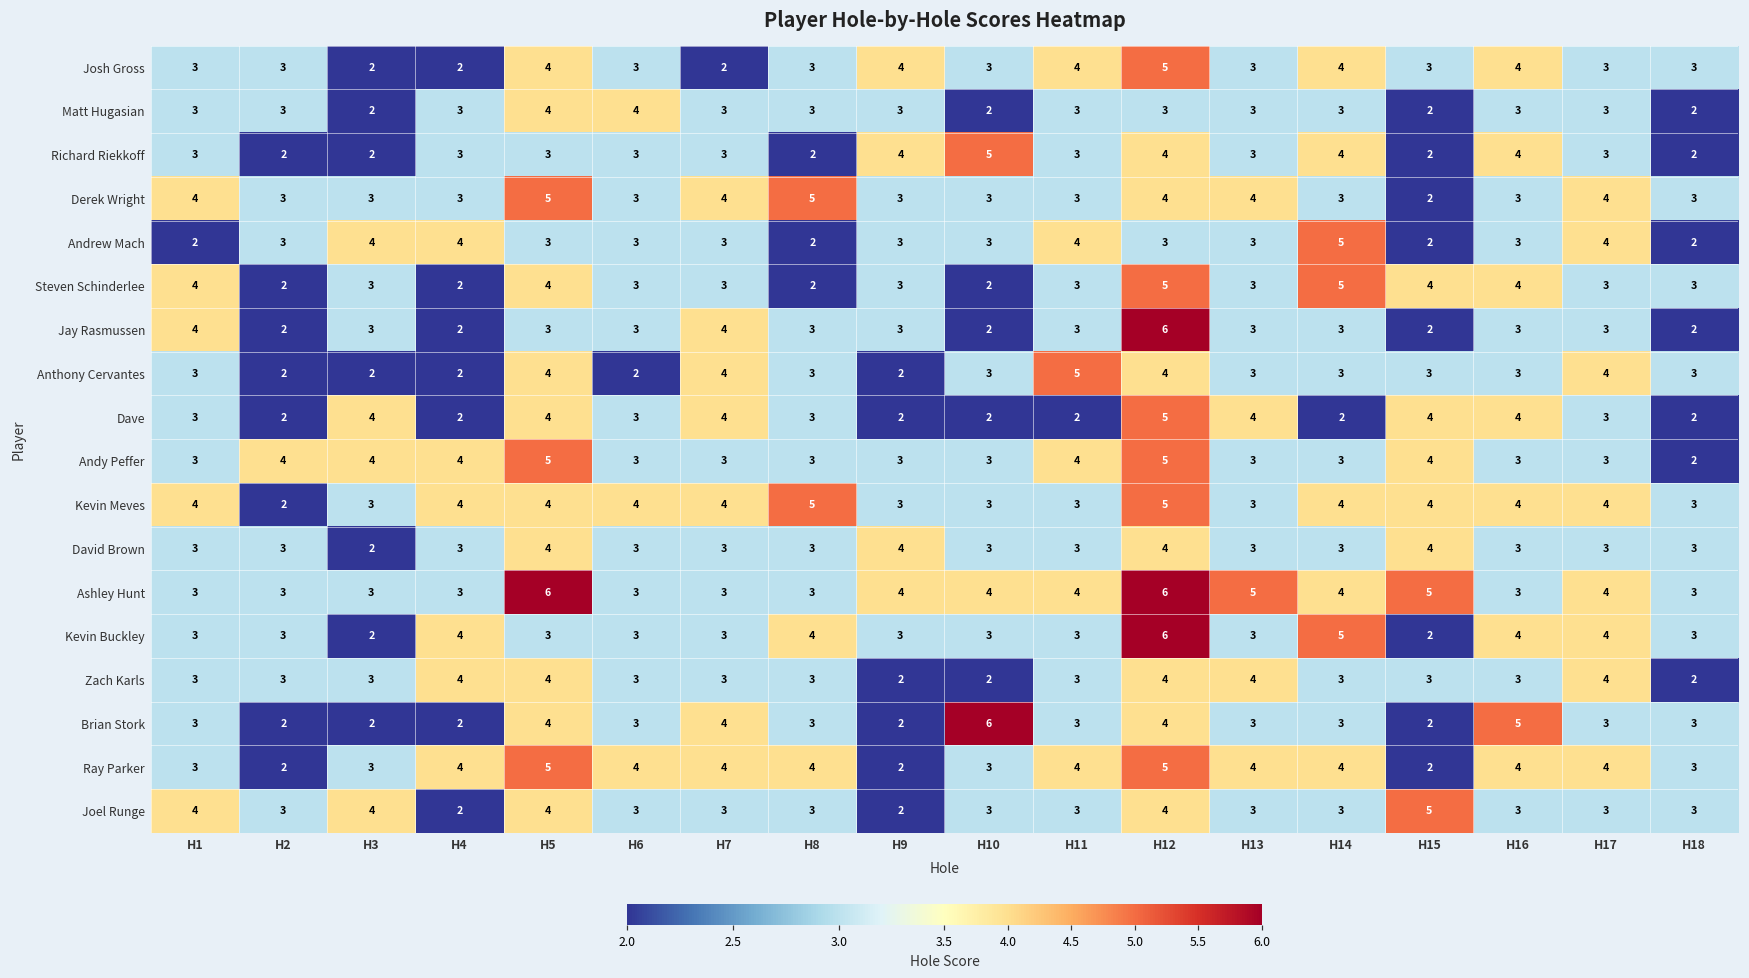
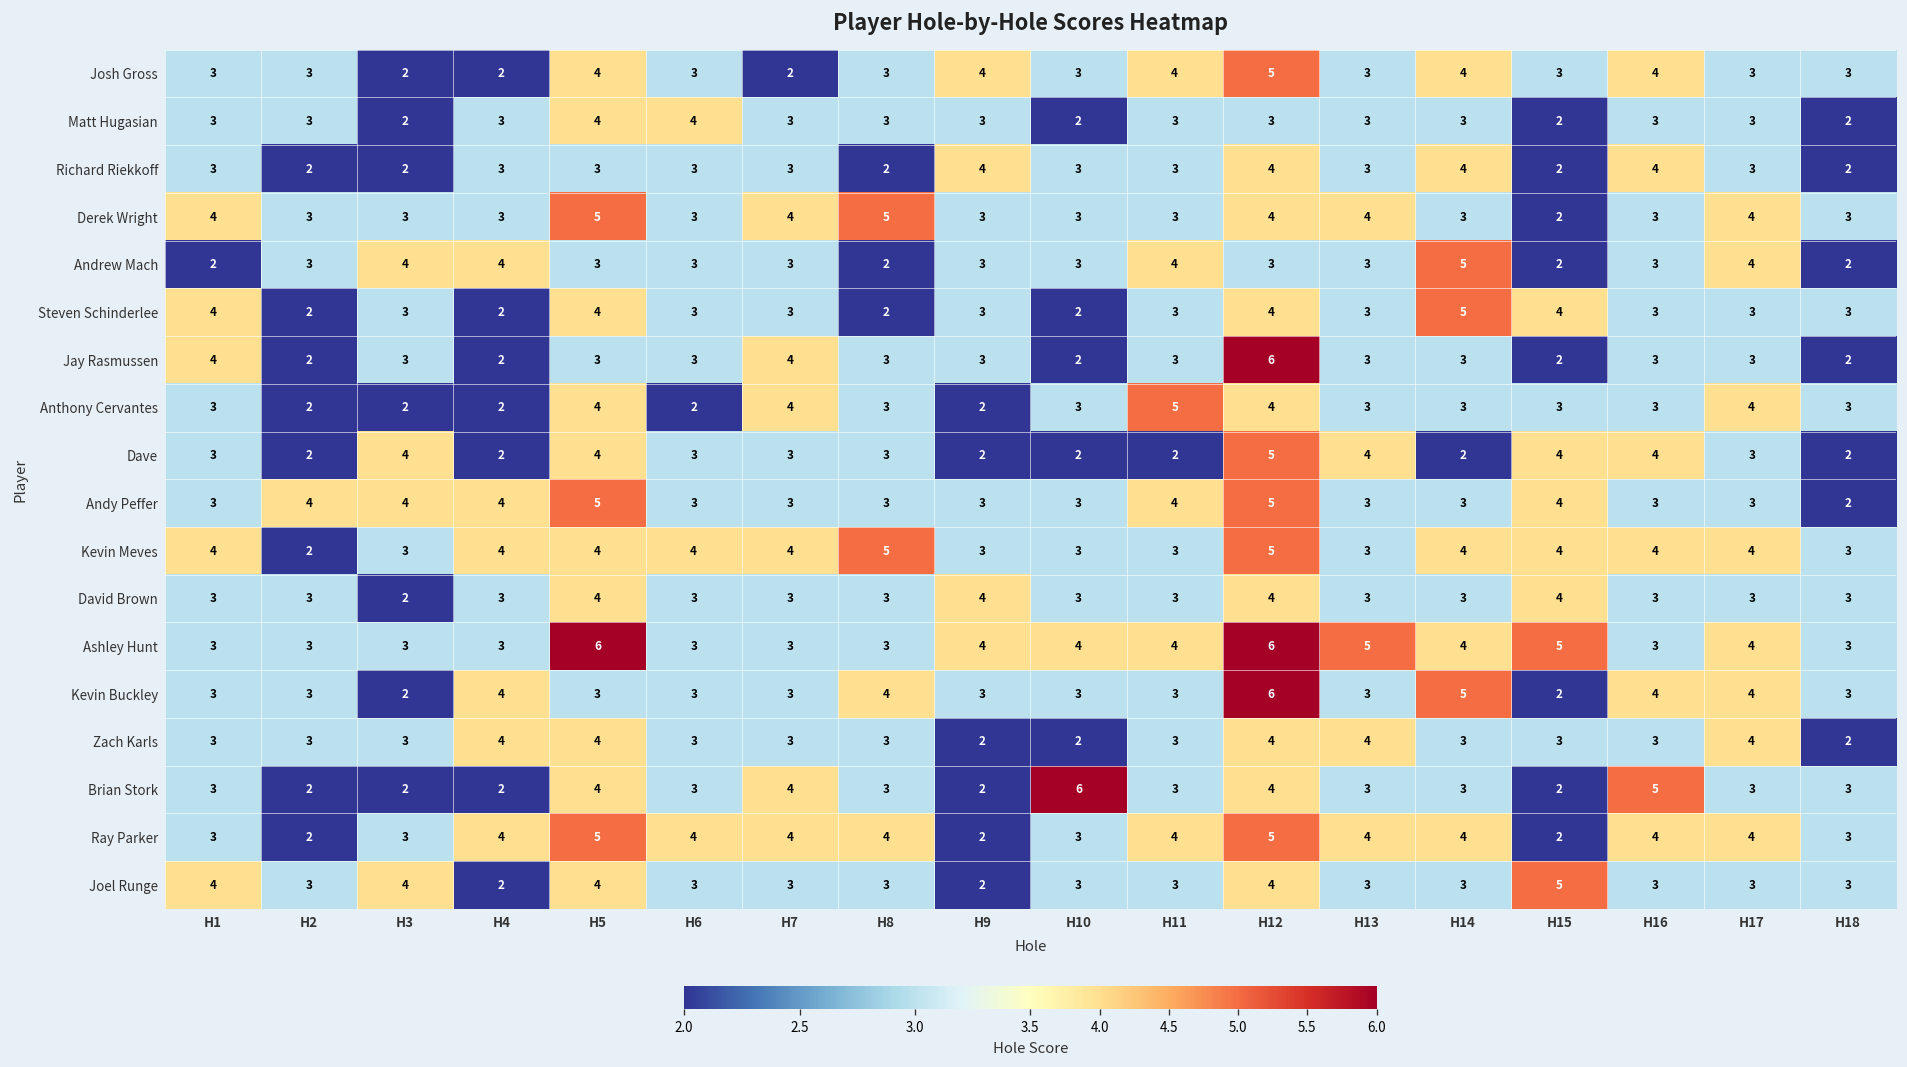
  {
    "Richard Riekkoff": {
      "H1": 3,
      "H2": 2,
      "H3": 2,
      "H4": 3,
      "H5": 3,
      "H6": 3,
      "H7": 3,
      "H8": 2,
      "H9": 4,
-     "H10": 5,
+     "H10": 3,
      "H11": 3,
      "H12": 4,
      "H13": 3,
      "H14": 4,
      "H15": 2,
      "H16": 4,
      "H17": 3,
      "H18": 2
    },
    "Steven Schinderlee": {
      "H1": 4,
      "H2": 2,
      "H3": 3,
      "H4": 2,
      "H5": 4,
      "H6": 3,
      "H7": 3,
      "H8": 2,
      "H9": 3,
      "H10": 2,
      "H11": 3,
-     "H12": 5,
+     "H12": 4,
      "H13": 3,
      "H14": 5,
      "H15": 4,
-     "H16": 4,
+     "H16": 3,
      "H17": 3,
      "H18": 3
    },
    "Dave": {
      "H1": 3,
      "H2": 2,
      "H3": 4,
      "H4": 2,
      "H5": 4,
      "H6": 3,
-     "H7": 4,
+     "H7": 3,
      "H8": 3,
      "H9": 2,
      "H10": 2,
      "H11": 2,
      "H12": 5,
      "H13": 4,
      "H14": 2,
      "H15": 4,
      "H16": 4,
      "H17": 3,
      "H18": 2
    }
  }
